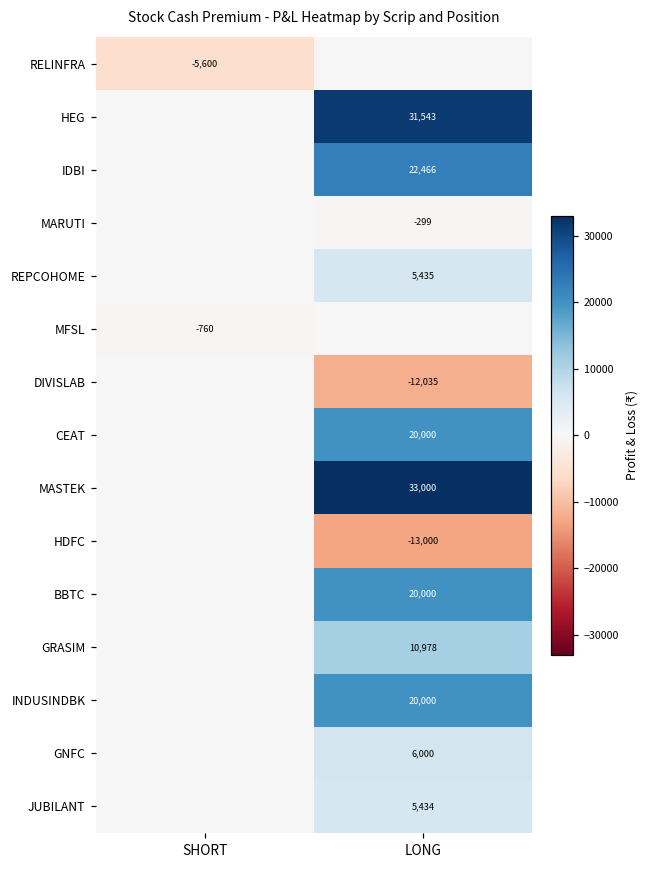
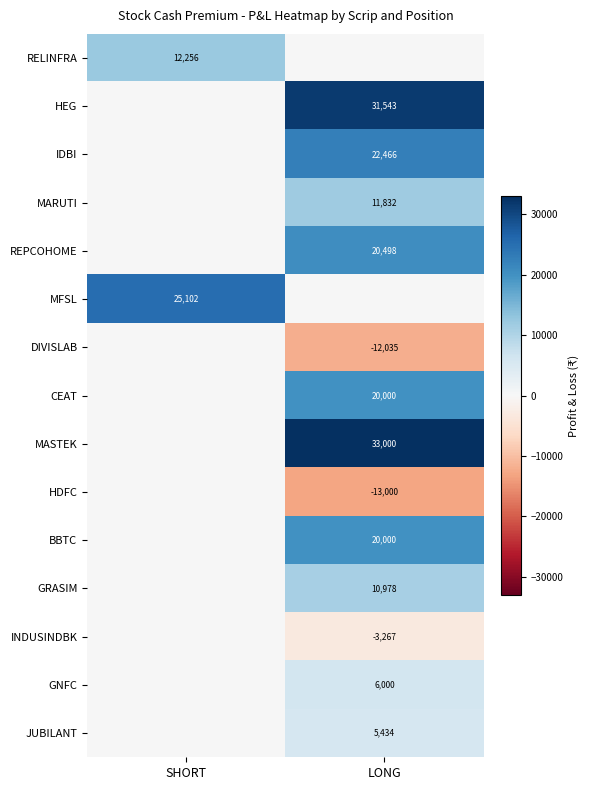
  {
    "RELINFRA": {
-     "SHORT": "-5,600"
+     "SHORT": "12,256"
    },
    "HEG": {
      "LONG": "31,543"
    },
    "IDBI": {
      "LONG": "22,466"
    },
    "MARUTI": {
-     "LONG": "-299"
+     "LONG": "11,832"
    },
    "REPCOHOME": {
-     "LONG": "5,435"
+     "LONG": "20,498"
    },
    "MFSL": {
-     "SHORT": "-760"
+     "SHORT": "25,102"
    },
    "DIVISLAB": {
      "LONG": "-12,035"
    },
    "CEAT": {
      "LONG": "20,000"
    },
    "MASTEK": {
      "LONG": "33,000"
    },
    "HDFC": {
      "LONG": "-13,000"
    },
    "BBTC": {
      "LONG": "20,000"
    },
    "GRASIM": {
      "LONG": "10,978"
    },
    "INDUSINDBK": {
-     "LONG": "20,000"
+     "LONG": "-3,267"
    },
    "GNFC": {
      "LONG": "6,000"
    },
    "JUBILANT": {
      "LONG": "5,434"
    }
  }
